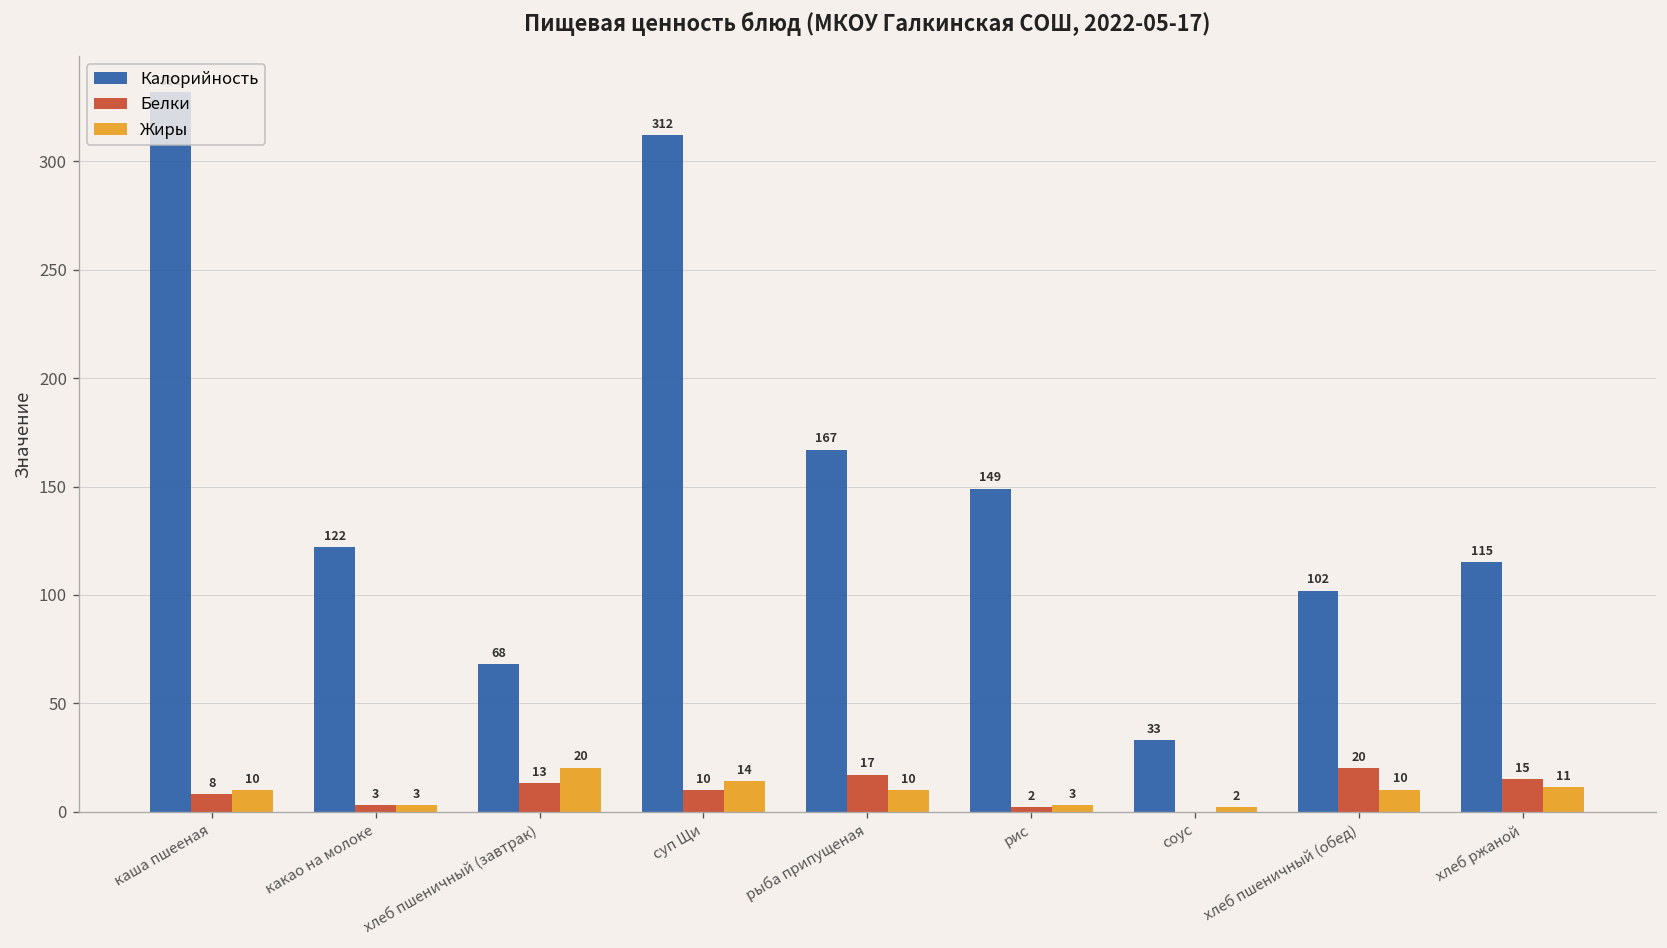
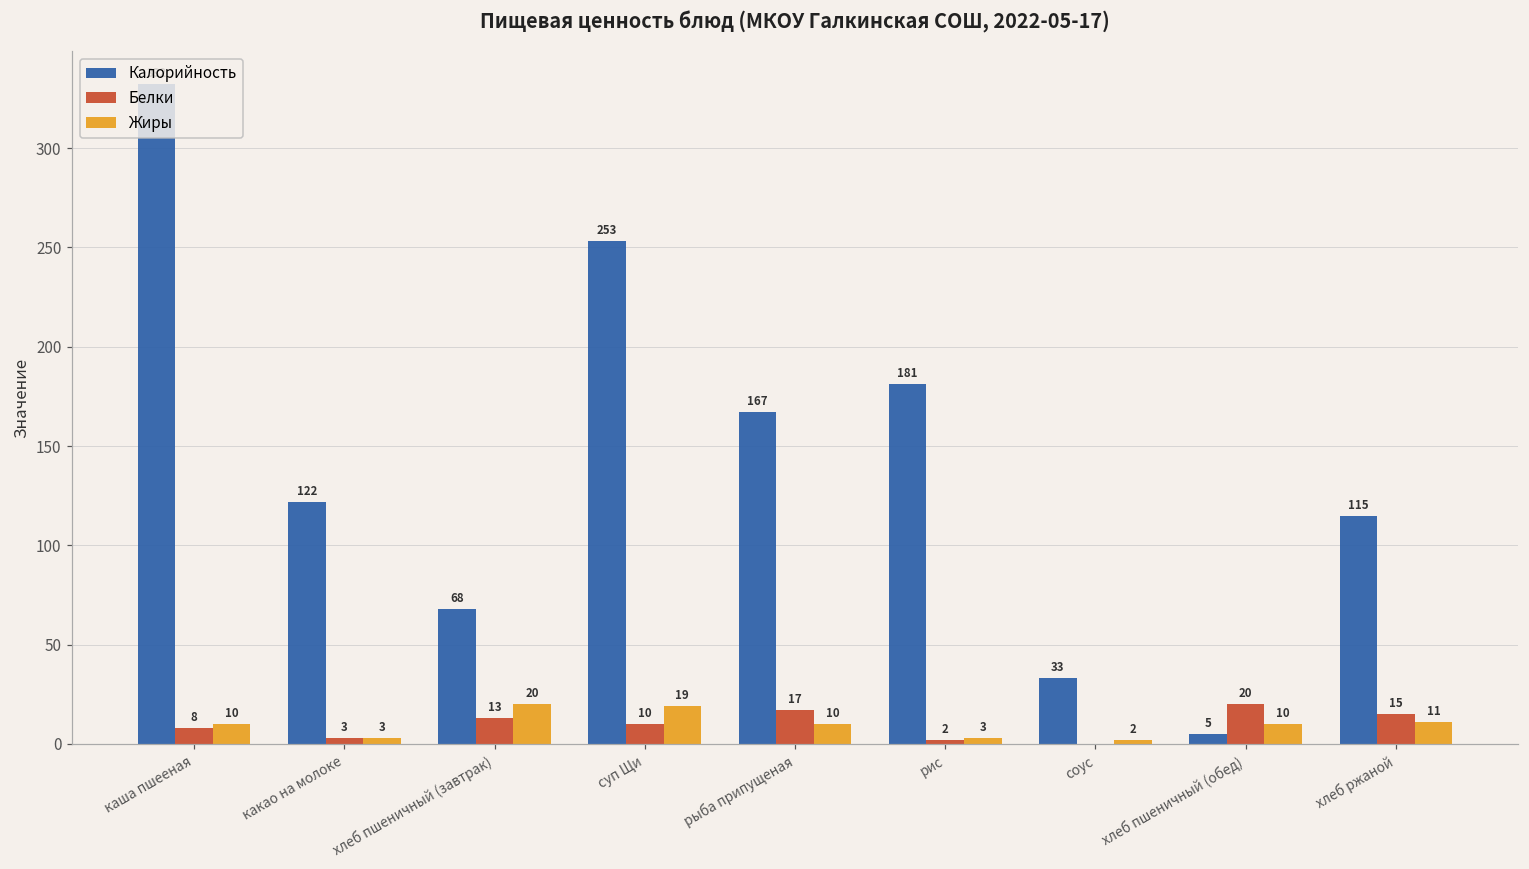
  {
    "Калорийность": {
      "какао на молоке": 122,
      "хлеб пшеничный (завтрак)": 68,
-     "суп Щи": 312,
+     "суп Щи": 253,
      "рыба припущеная": 167,
-     "рис": 149,
+     "рис": 181,
      "соус": 33,
-     "хлеб пшеничный (обед)": 102,
+     "хлеб пшеничный (обед)": 5,
      "хлеб ржаной": 115
    },
    "Белки": {
      "каша пшееная": 8,
      "какао на молоке": 3,
      "хлеб пшеничный (завтрак)": 13,
      "суп Щи": 10,
      "рыба припущеная": 17,
      "рис": 2,
      "хлеб пшеничный (обед)": 20,
      "хлеб ржаной": 15
    },
    "Жиры": {
      "каша пшееная": 10,
      "какао на молоке": 3,
      "хлеб пшеничный (завтрак)": 20,
-     "суп Щи": 14,
+     "суп Щи": 19,
      "рыба припущеная": 10,
      "рис": 3,
      "соус": 2,
      "хлеб пшеничный (обед)": 10,
      "хлеб ржаной": 11
    }
  }
